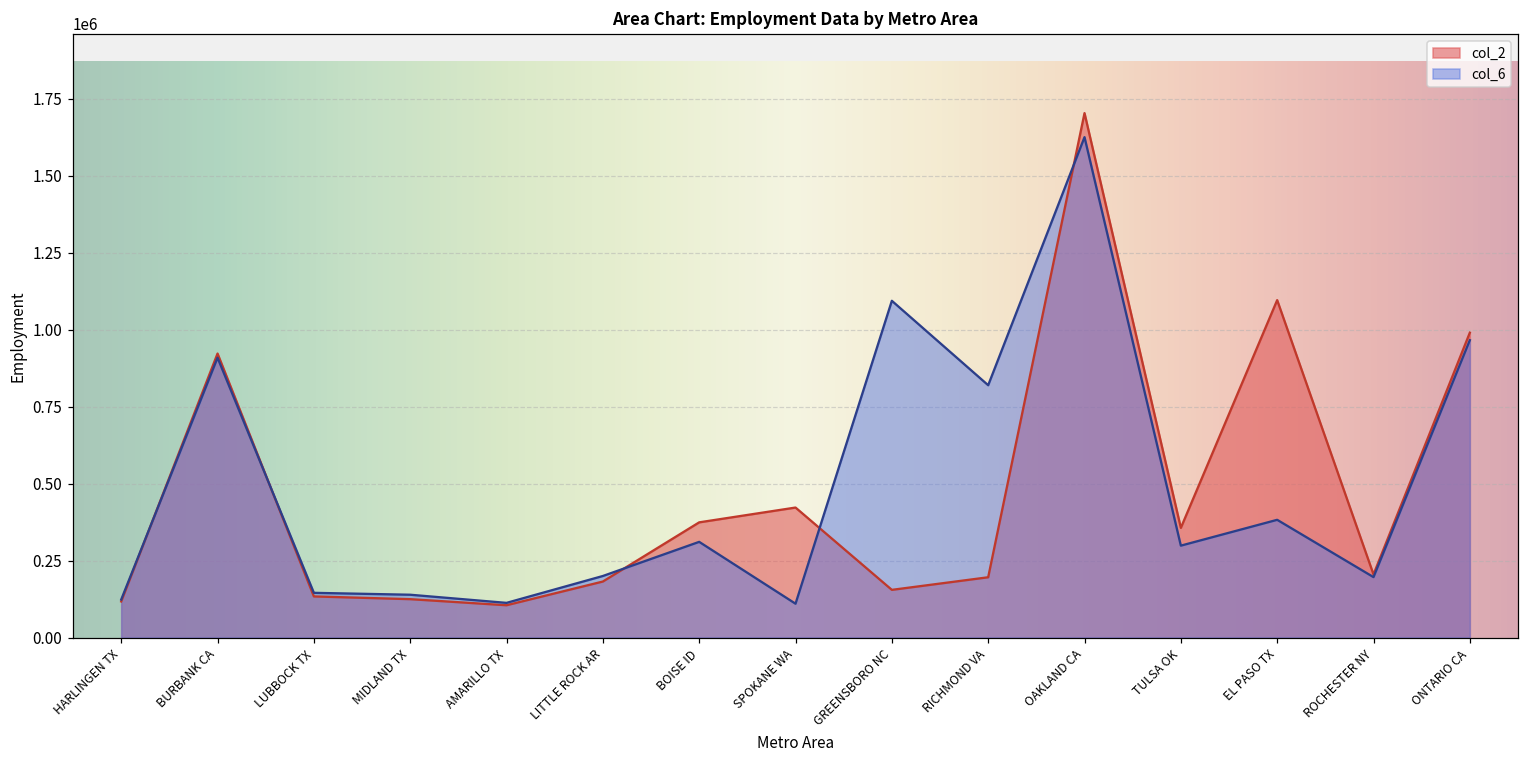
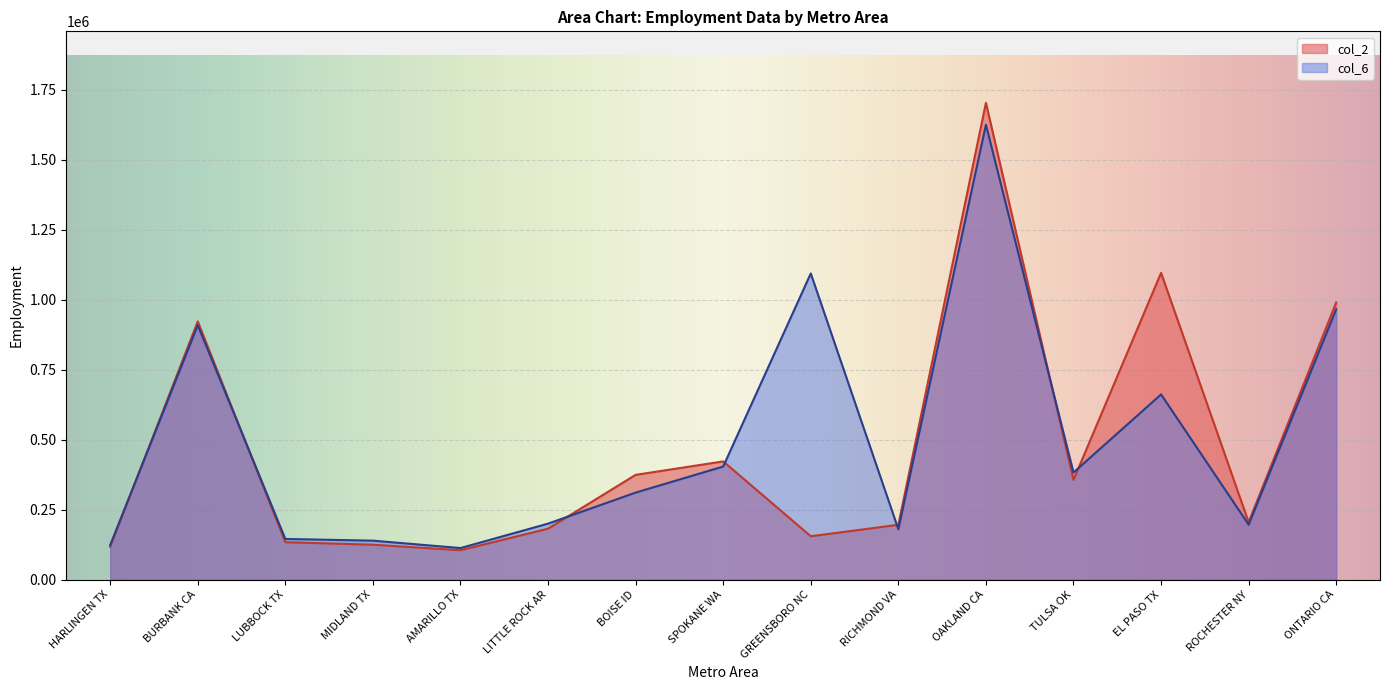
  {
    "col_2": {
      "BURBANK CA": 920000,
      "LUBBOCK TX": 130000,
      "MIDLAND TX": 120000,
      "LITTLE ROCK AR": 180000,
      "BOISE ID": 370000,
      "SPOKANE WA": 420000,
      "GREENSBORO NC": 150000,
      "RICHMOND VA": 200000,
      "OAKLAND CA": 1700000,
      "TULSA OK": 360000,
      "EL PASO TX": 1100000,
      "ONTARIO CA": 990000
    },
    "col_6": {
      "BURBANK CA": 910000,
      "LUBBOCK TX": 150000,
      "MIDLAND TX": 140000,
      "LITTLE ROCK AR": 200000,
      "BOISE ID": 310000,
-     "SPOKANE WA": 110000,
+     "SPOKANE WA": 400000,
      "GREENSBORO NC": 1090000,
-     "RICHMOND VA": 820000,
+     "RICHMOND VA": 180000,
      "OAKLAND CA": 1620000,
-     "TULSA OK": 300000,
-     "EL PASO TX": 380000,
+     "TULSA OK": 380000,
+     "EL PASO TX": 660000,
      "ONTARIO CA": 970000
    }
  }
